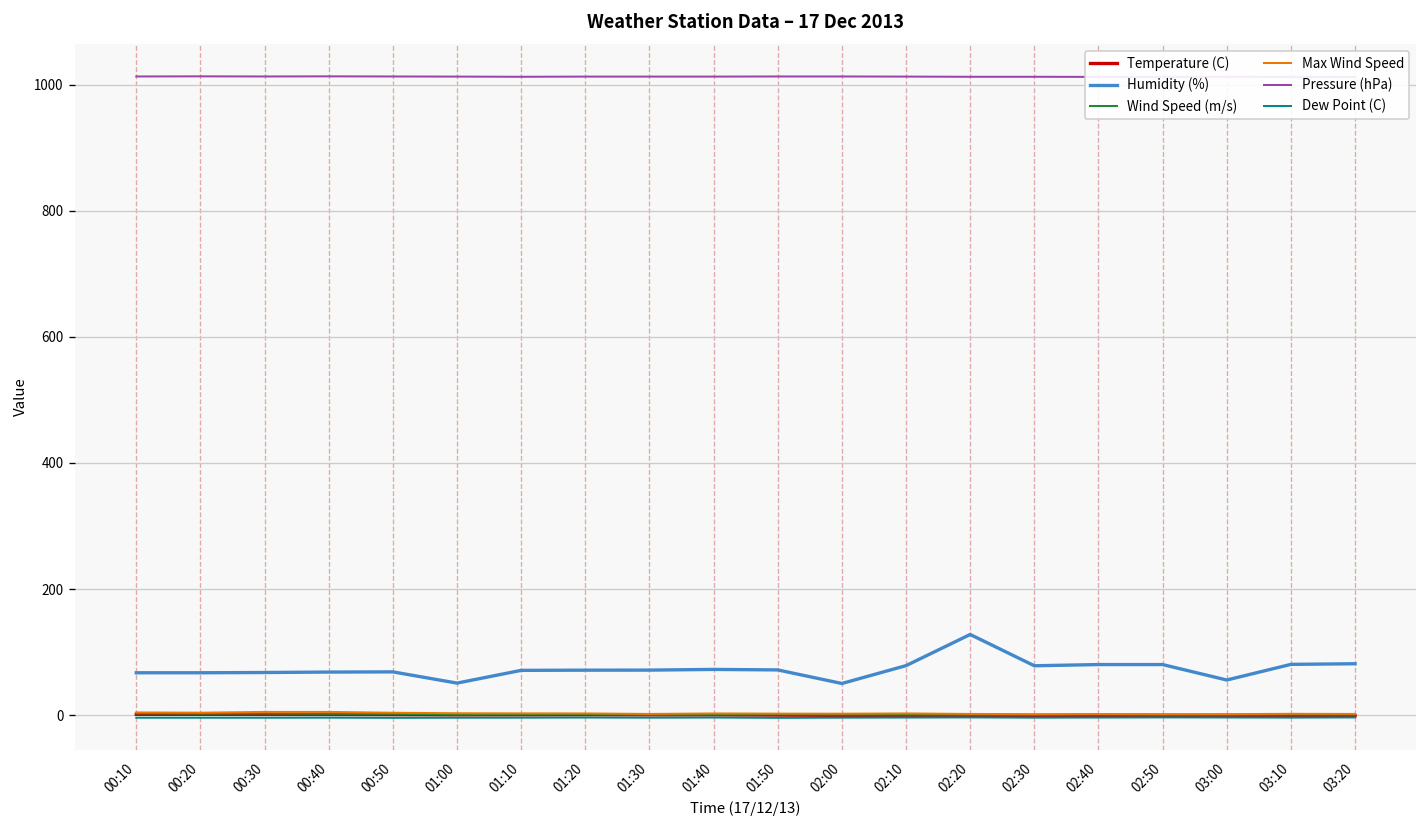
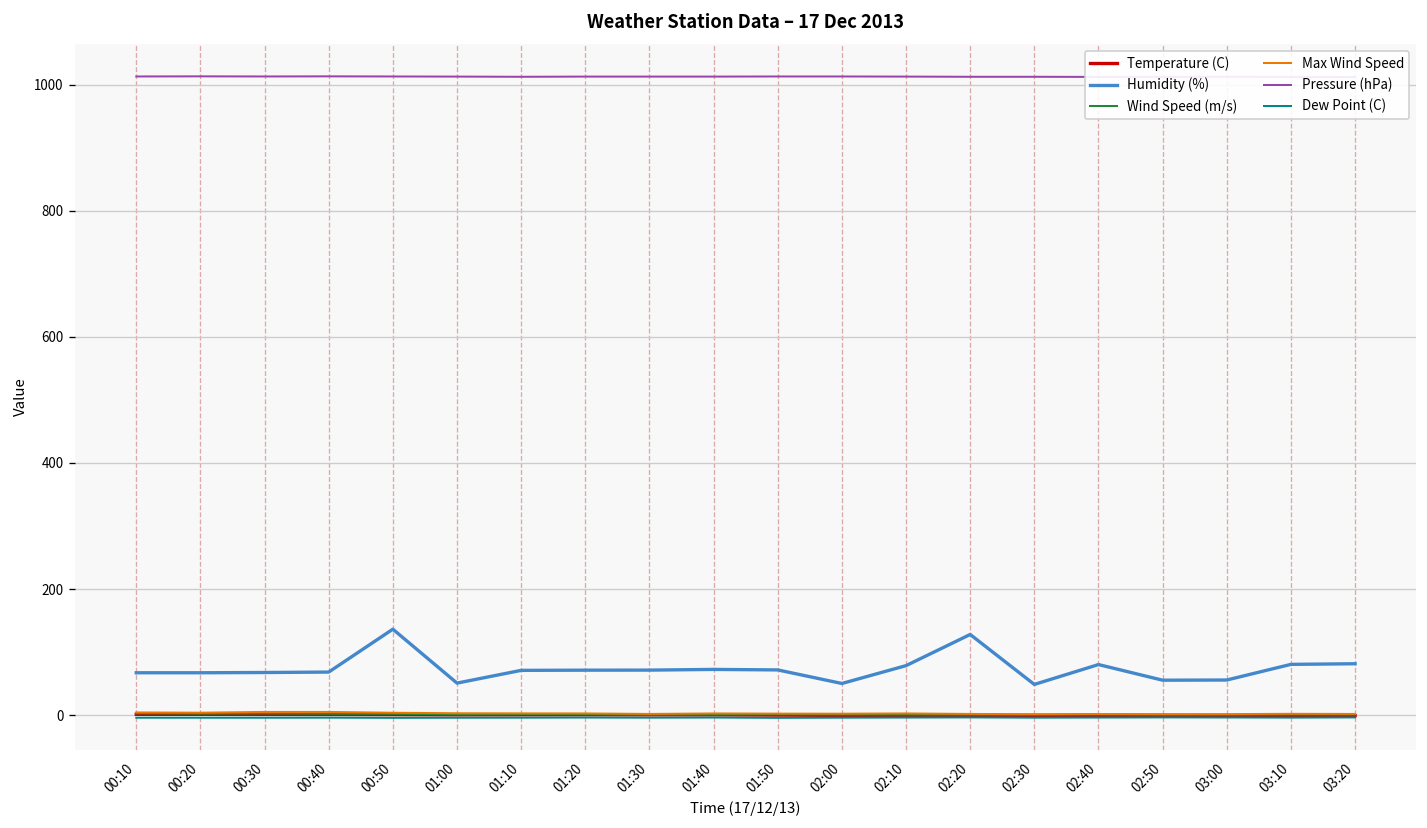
  {
    "Humidity (%)": {
      "00:10": 70,
      "00:20": 70,
      "00:30": 70,
      "00:40": 70,
-     "00:50": 70,
+     "00:50": 140,
      "01:00": 50,
      "01:10": 70,
      "01:20": 70,
      "01:30": 70,
      "01:40": 70,
      "01:50": 70,
      "02:00": 50,
      "02:10": 80,
      "02:20": 130,
-     "02:30": 80,
+     "02:30": 50,
      "02:40": 80,
-     "02:50": 80,
+     "02:50": 60,
      "03:00": 60,
      "03:10": 80,
      "03:20": 80
    },
    "Pressure (hPa)": {
      "00:10": 1010,
      "00:20": 1010,
      "00:30": 1010,
      "00:40": 1010,
      "00:50": 1010,
      "01:00": 1010,
      "01:10": 1010,
      "01:20": 1010,
      "01:30": 1010,
      "01:40": 1010,
      "01:50": 1010,
      "02:00": 1010,
      "02:10": 1010,
      "02:20": 1010,
      "02:30": 1010
    },
    "Dew Point (C)": {
      "00:10": 0,
      "00:20": 0,
      "00:30": 0,
      "00:40": 0,
      "00:50": 0
    }
  }
